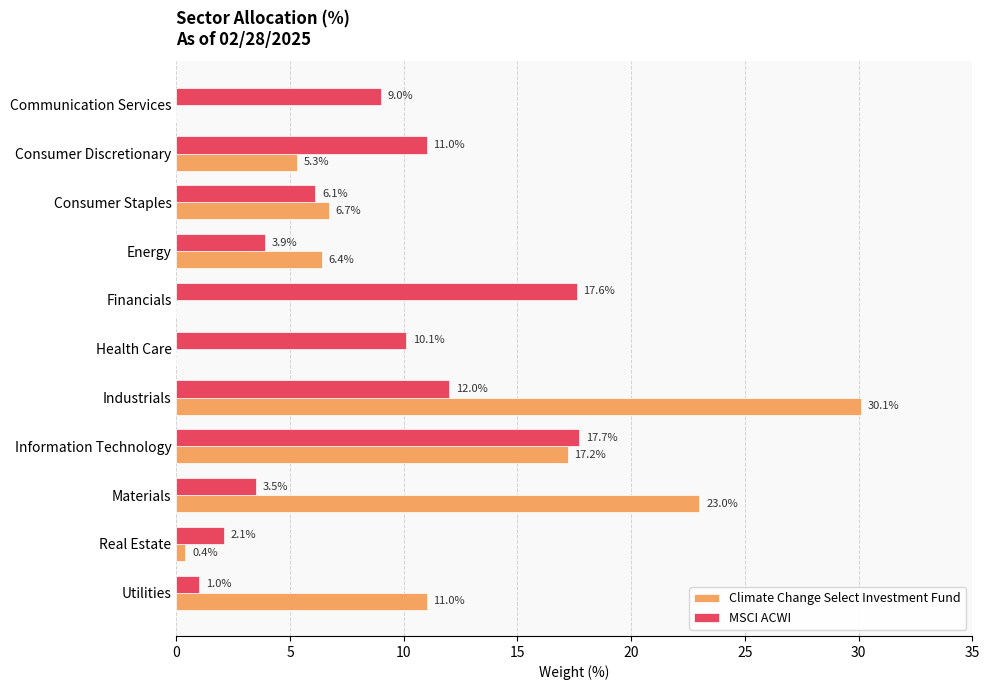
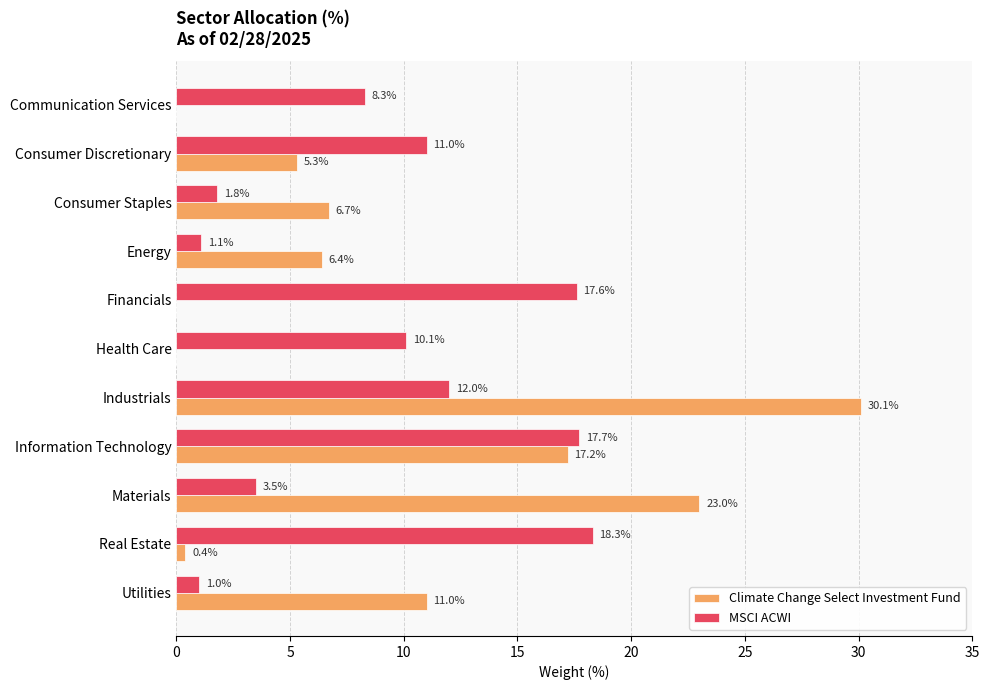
  {
    "Climate Change Select Investment Fund": {
      "Consumer Discretionary": "5.3%",
      "Consumer Staples": "6.7%",
      "Energy": "6.4%",
      "Industrials": "30.1%",
      "Information Technology": "17.2%",
      "Materials": "23.0%",
      "Real Estate": "0.4%",
      "Utilities": "11.0%"
    },
    "MSCI ACWI": {
-     "Communication Services": "9.0%",
+     "Communication Services": "8.3%",
      "Consumer Discretionary": "11.0%",
-     "Consumer Staples": "6.1%",
-     "Energy": "3.9%",
+     "Consumer Staples": "1.8%",
+     "Energy": "1.1%",
      "Financials": "17.6%",
      "Health Care": "10.1%",
      "Industrials": "12.0%",
      "Information Technology": "17.7%",
      "Materials": "3.5%",
-     "Real Estate": "2.1%",
+     "Real Estate": "18.3%",
      "Utilities": "1.0%"
    }
  }
